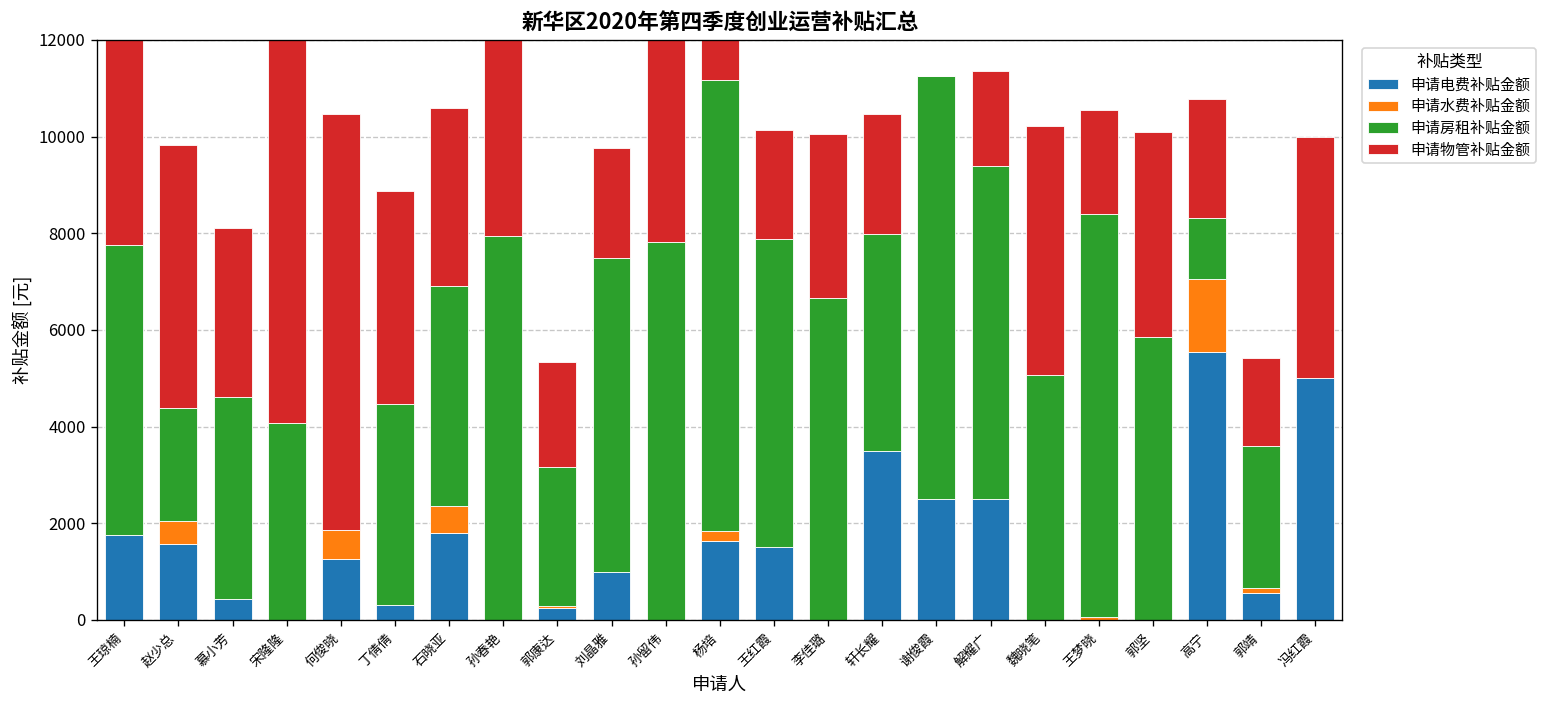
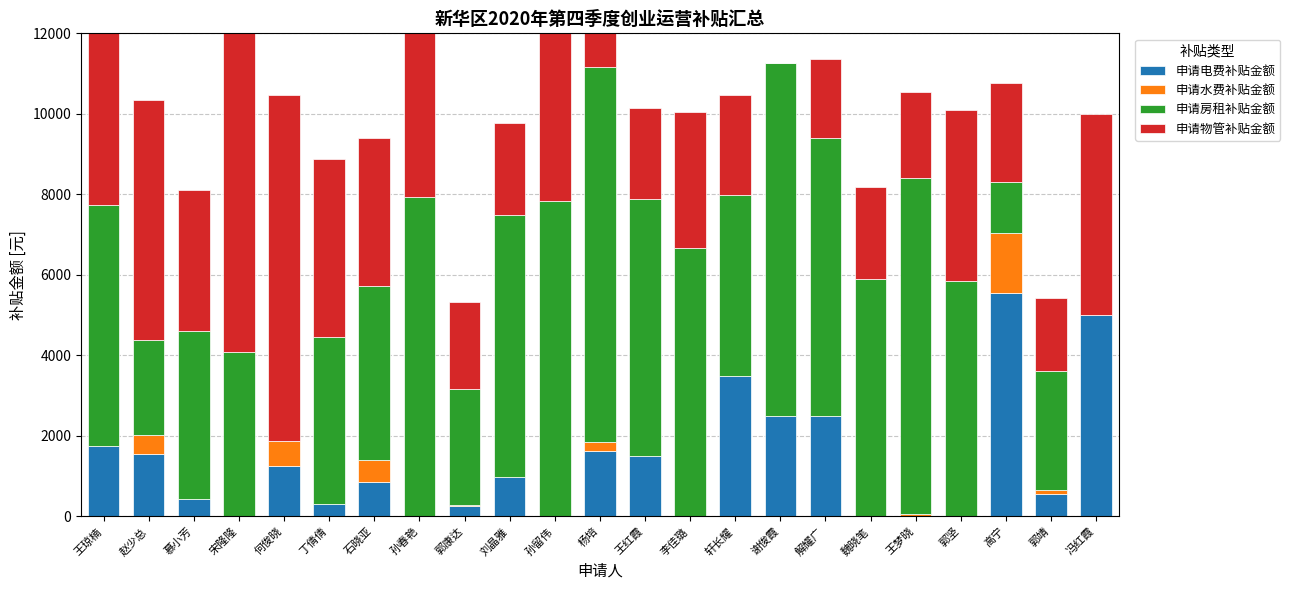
  {
    "申请电费补贴金额": {
      "王琼楠": 1800,
      "赵少总": 1600,
      "慕小芳": 400,
      "宋隆隆": 0,
      "何俊晓": 1300,
      "丁倩倩": 300,
-     "石晓亚": 1800,
+     "石晓亚": 900,
      "孙春艳": 0,
      "郭康达": 300,
      "刘晶雅": 1000,
      "孙留伟": 0,
      "杨培": 1600,
      "王红霞": 1500,
      "李佳璐": 0,
      "轩长耀": 3500,
      "谢俊霞": 2500,
      "解耀广": 2500,
      "魏晓笔": 0,
      "王梦晓": 0,
      "郭坚": 0,
      "高宁": 5600,
      "郭靖": 600,
      "冯红霞": 5000
    },
    "申请水费补贴金额": {
      "王琼楠": 0,
      "赵少总": 500,
      "慕小芳": 0,
      "宋隆隆": 0,
      "何俊晓": 600,
      "丁倩倩": 0,
      "石晓亚": 600,
      "孙春艳": 0,
      "刘晶雅": 0,
      "孙留伟": 0,
      "杨培": 200,
      "王红霞": 0,
      "李佳璐": 0,
      "轩长耀": 0,
      "谢俊霞": 0,
      "解耀广": 0,
      "魏晓笔": 0,
      "郭坚": 0,
      "高宁": 1500,
      "郭靖": 100,
      "冯红霞": 0
    },
    "申请房租补贴金额": {
      "王琼楠": 6000,
      "赵少总": 2300,
      "慕小芳": 4200,
      "宋隆隆": 4100,
      "何俊晓": 0,
      "丁倩倩": 4200,
-     "石晓亚": 4600,
+     "石晓亚": 4300,
      "孙春艳": 7900,
      "郭康达": 2900,
      "刘晶雅": 6500,
      "孙留伟": 7800,
      "杨培": 9300,
      "王红霞": 6400,
      "李佳璐": 6700,
      "轩长耀": 4500,
      "谢俊霞": 8800,
      "解耀广": 6900,
-     "魏晓笔": 5100,
+     "魏晓笔": 5900,
      "王梦晓": 8400,
      "郭坚": 5900,
      "高宁": 1300,
      "郭靖": 3000,
      "冯红霞": 0
    },
    "申请物管补贴金额": {
-     "赵少总": 5500,
+     "赵少总": 6000,
      "慕小芳": 3500,
      "何俊晓": 8600,
      "丁倩倩": 4400,
      "石晓亚": 3700,
      "郭康达": 2200,
      "刘晶雅": 2300,
      "王红霞": 2300,
      "李佳璐": 3400,
      "轩长耀": 2500,
      "谢俊霞": 0,
      "解耀广": 2000,
-     "魏晓笔": 5200,
+     "魏晓笔": 2300,
      "王梦晓": 2100,
      "郭坚": 4200,
      "高宁": 2500,
      "郭靖": 1800,
      "冯红霞": 5000
    }
  }
